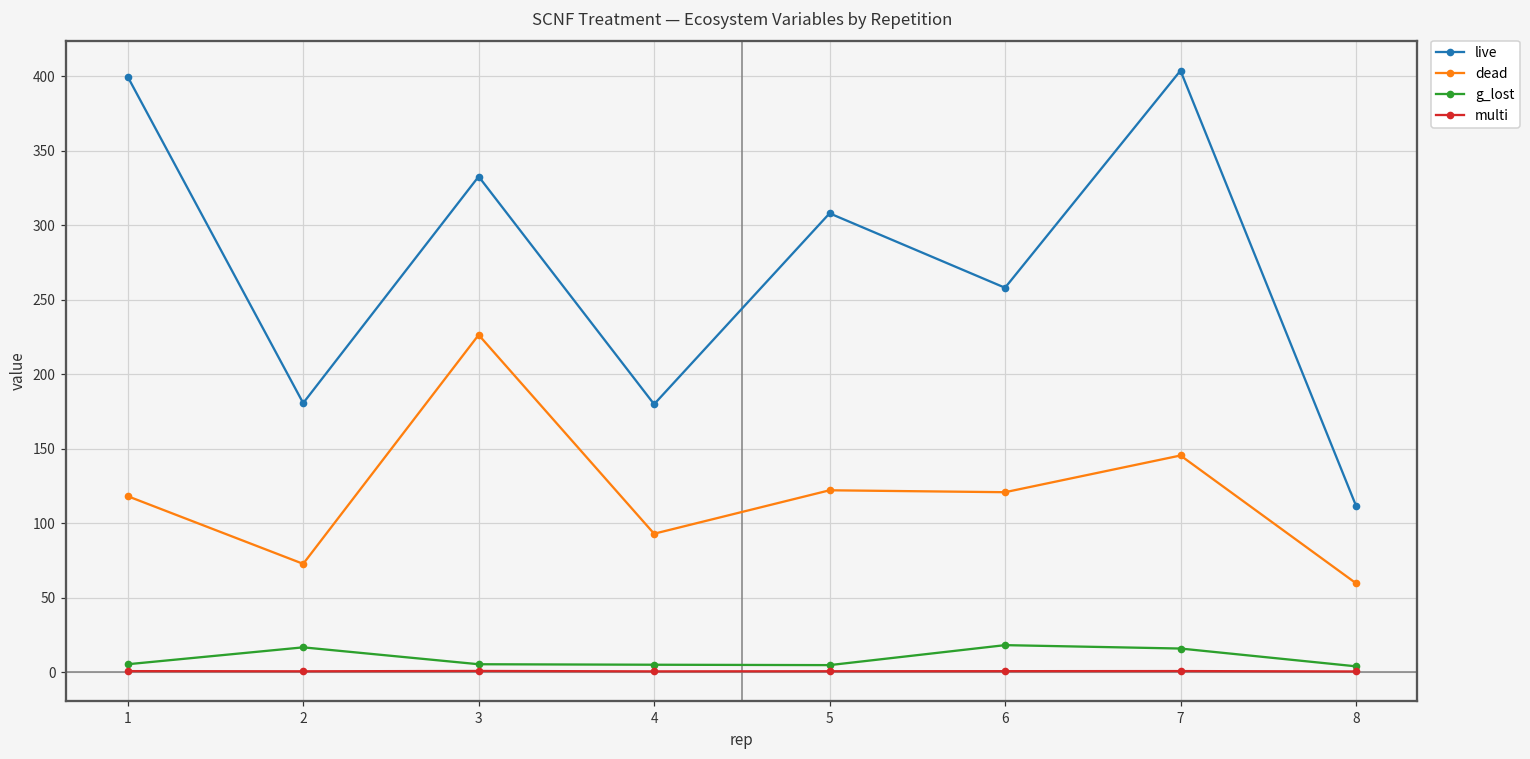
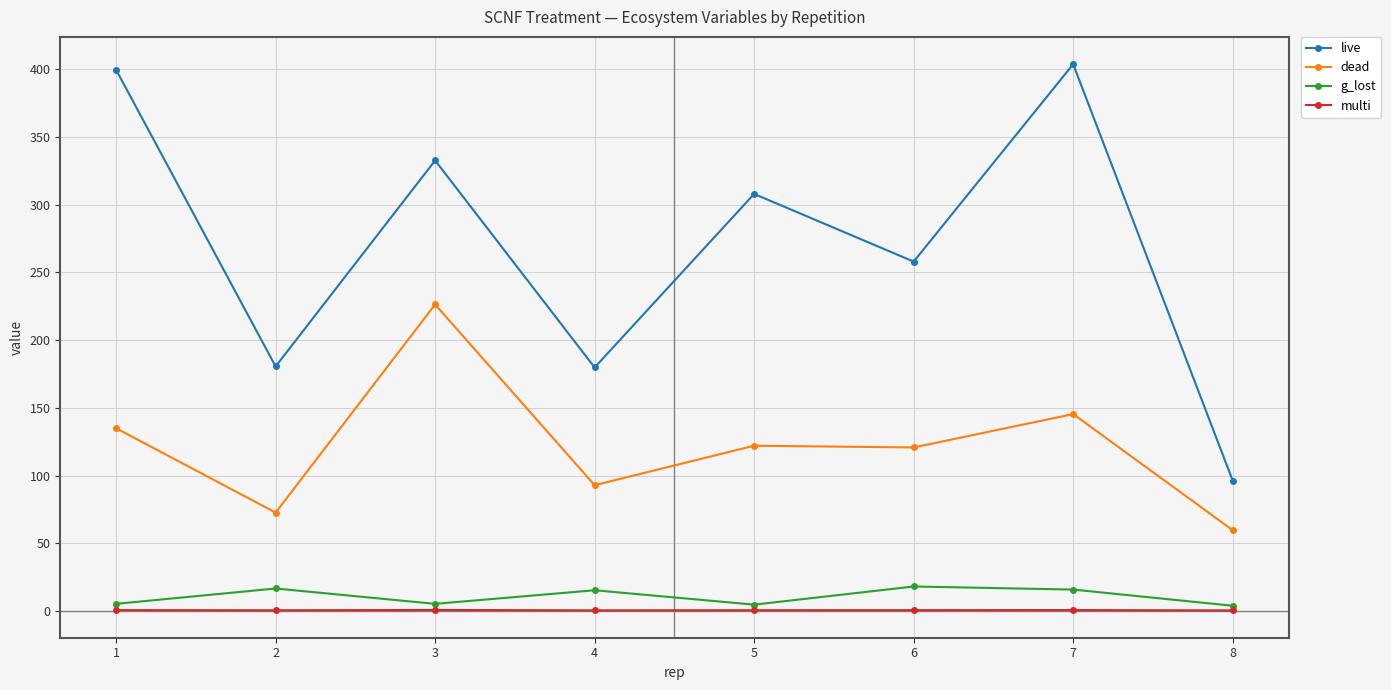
  {
    "live": {
      "1": 400,
      "2": 181,
      "3": 333,
      "4": 180,
      "5": 308,
      "6": 258,
      "7": 404,
-     "8": 112
+     "8": 96
    },
    "dead": {
-     "1": 118,
+     "1": 135,
      "2": 73,
      "3": 226,
      "4": 93,
      "5": 122,
      "6": 121,
      "7": 145,
      "8": 60
    },
    "g_lost": {
      "1": 5,
      "2": 17,
      "3": 5,
-     "4": 5,
+     "4": 15,
      "5": 5,
      "6": 18,
      "7": 16,
      "8": 4
    },
    "multi": {
      "1": 1,
      "2": 1,
      "3": 1,
      "4": 1,
      "5": 1,
      "6": 1,
      "7": 1,
      "8": 0
    }
  }
